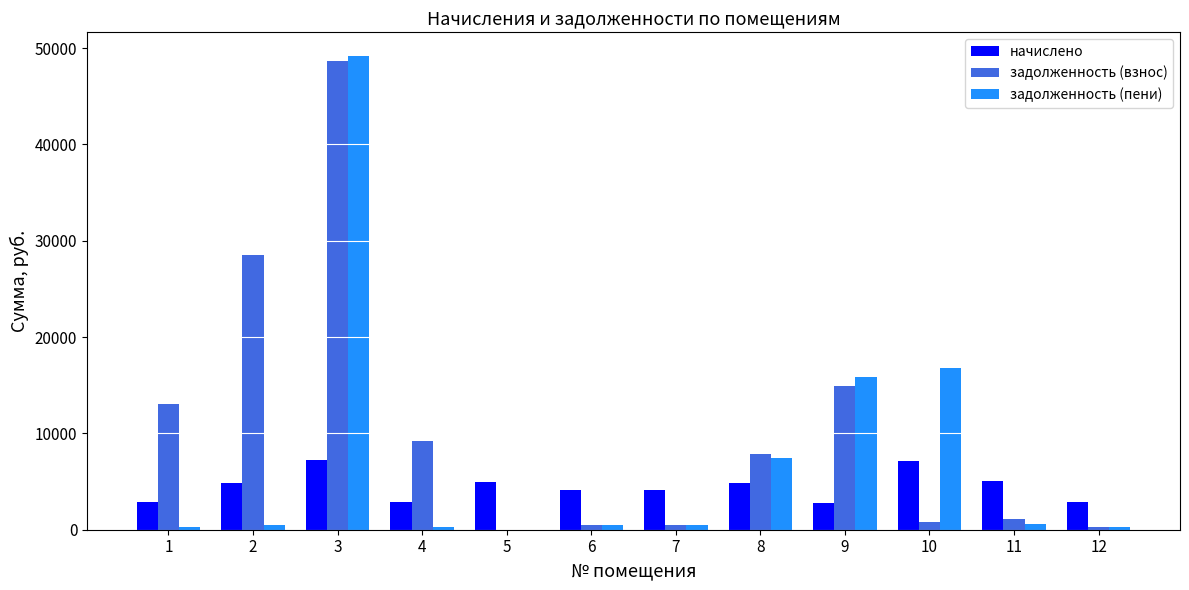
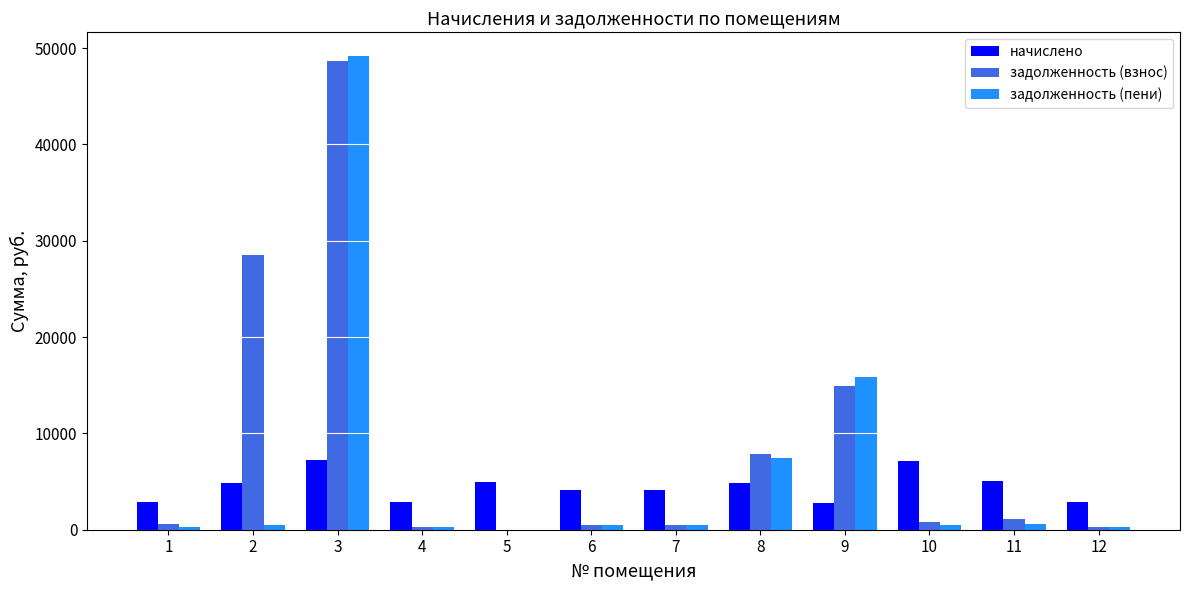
  {
    "начислено": {
      "1": 3000,
      "2": 5000,
      "3": 7000,
      "4": 3000,
      "5": 5000,
      "6": 4000,
      "7": 4000,
      "8": 5000,
      "9": 3000,
      "10": 7000,
      "11": 5000,
      "12": 3000
    },
    "задолженность (взнос)": {
-     "1": 13000,
+     "1": 1000,
      "2": 29000,
      "3": 49000,
-     "4": 9000,
+     "4": 0,
      "5": 0,
      "6": 0,
      "7": 0,
      "8": 8000,
      "9": 15000,
      "10": 1000,
      "11": 1000,
      "12": 0
    },
    "задолженность (пени)": {
      "1": 0,
      "2": 1000,
      "3": 49000,
      "4": 0,
      "5": 0,
      "6": 0,
      "7": 0,
      "8": 7000,
      "9": 16000,
-     "10": 17000,
+     "10": 0,
      "11": 1000,
      "12": 0
    }
  }
